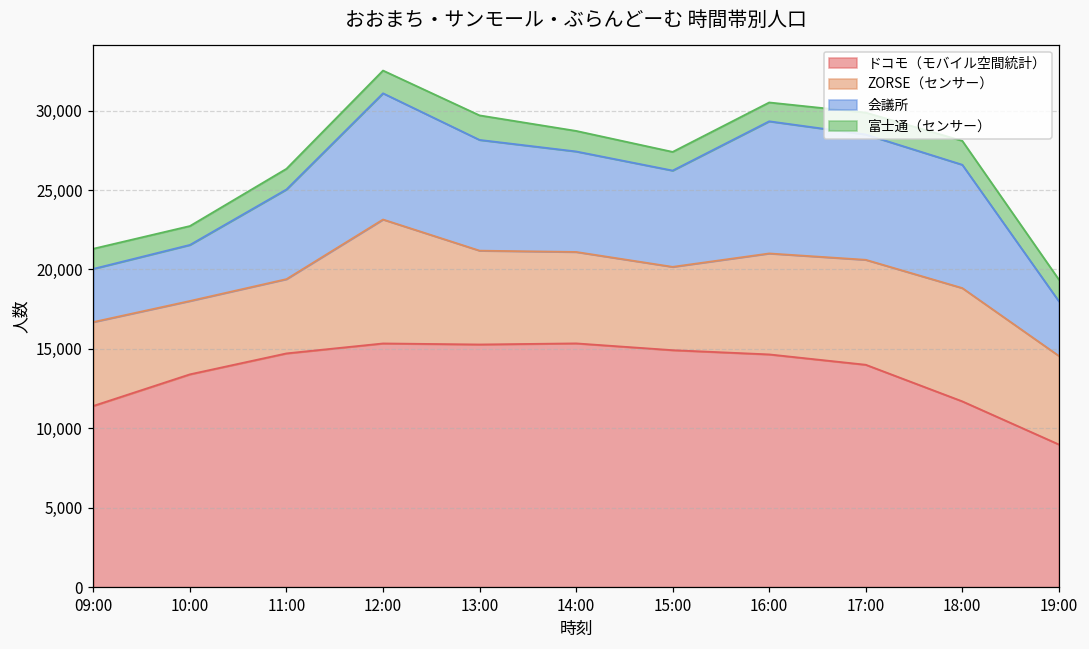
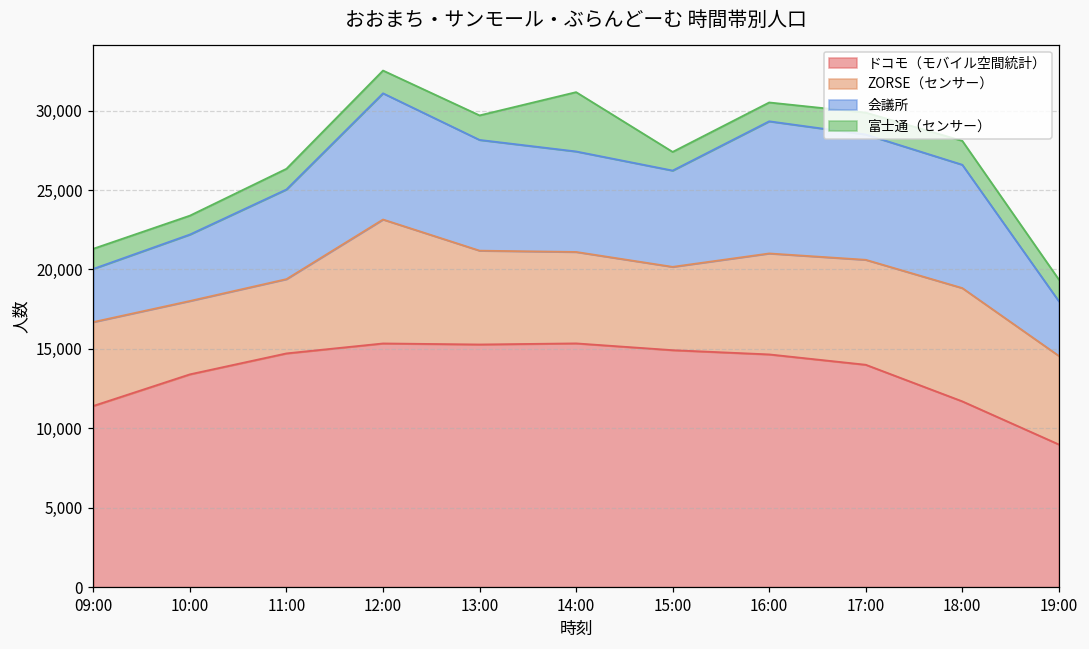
  {
    "会議所": {
      "09:00": "3,300",
-     "10:00": "3,500",
+     "10:00": "4,200",
      "11:00": "5,600",
      "12:00": "7,900",
      "13:00": "7,000",
      "14:00": "6,300",
      "15:00": "6,100",
      "16:00": "8,300",
      "18:00": "7,800",
      "19:00": "3,400"
    },
    "富士通（センサー）": {
      "09:00": "1,300",
      "10:00": "1,200",
      "11:00": "1,300",
      "12:00": "1,400",
      "13:00": "1,500",
-     "14:00": "1,300",
+     "14:00": "3,700",
      "15:00": "1,200",
      "16:00": "1,200",
      "18:00": "1,500",
      "19:00": "1,400"
    }
  }
